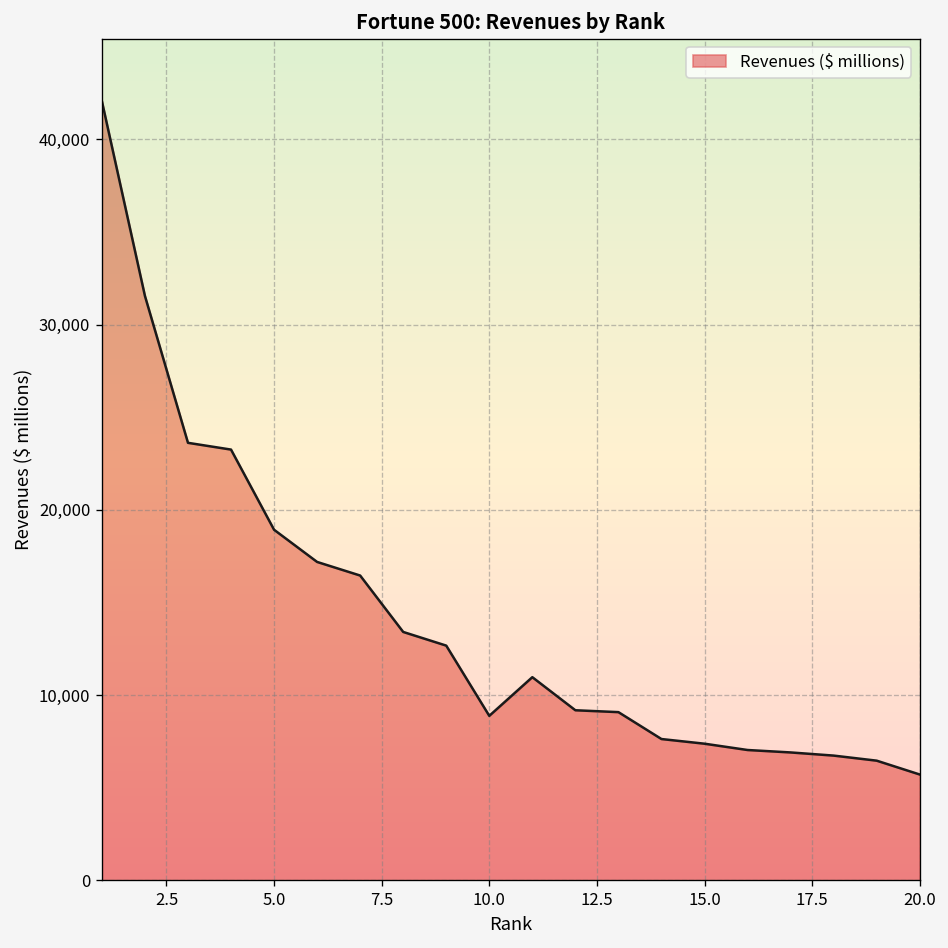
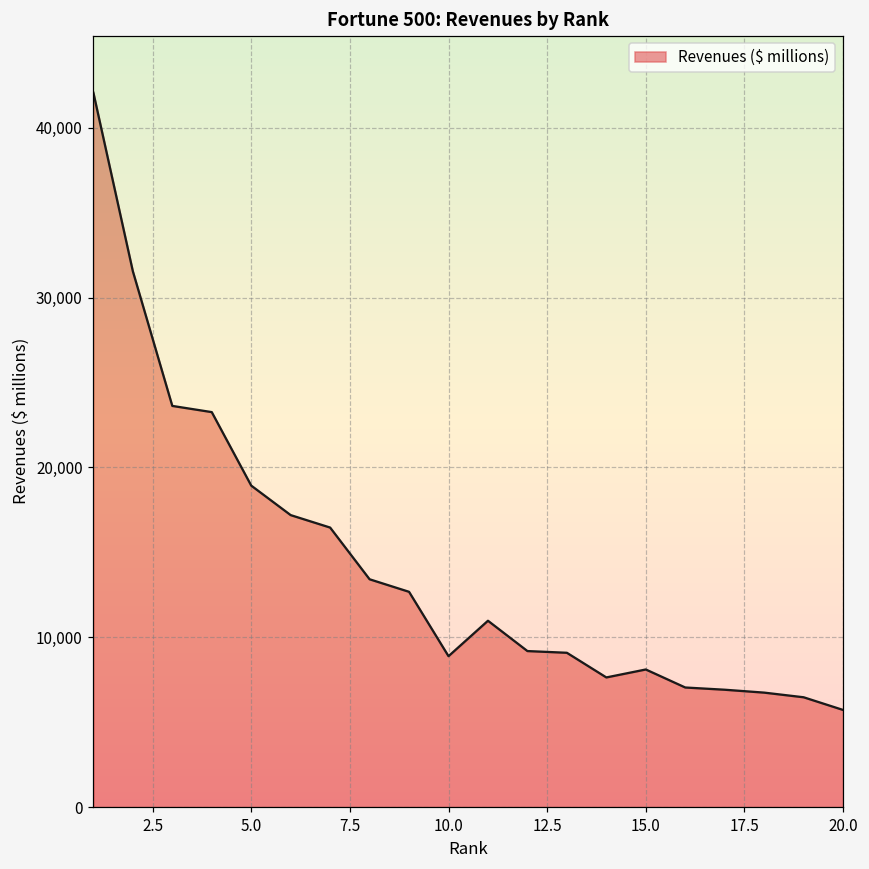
  {
    "5.0": "18,900",
    "10.0": "8,900",
-   "15.0": "7,400",
+   "15.0": "8,100",
    "20.0": "5,700"
  }
